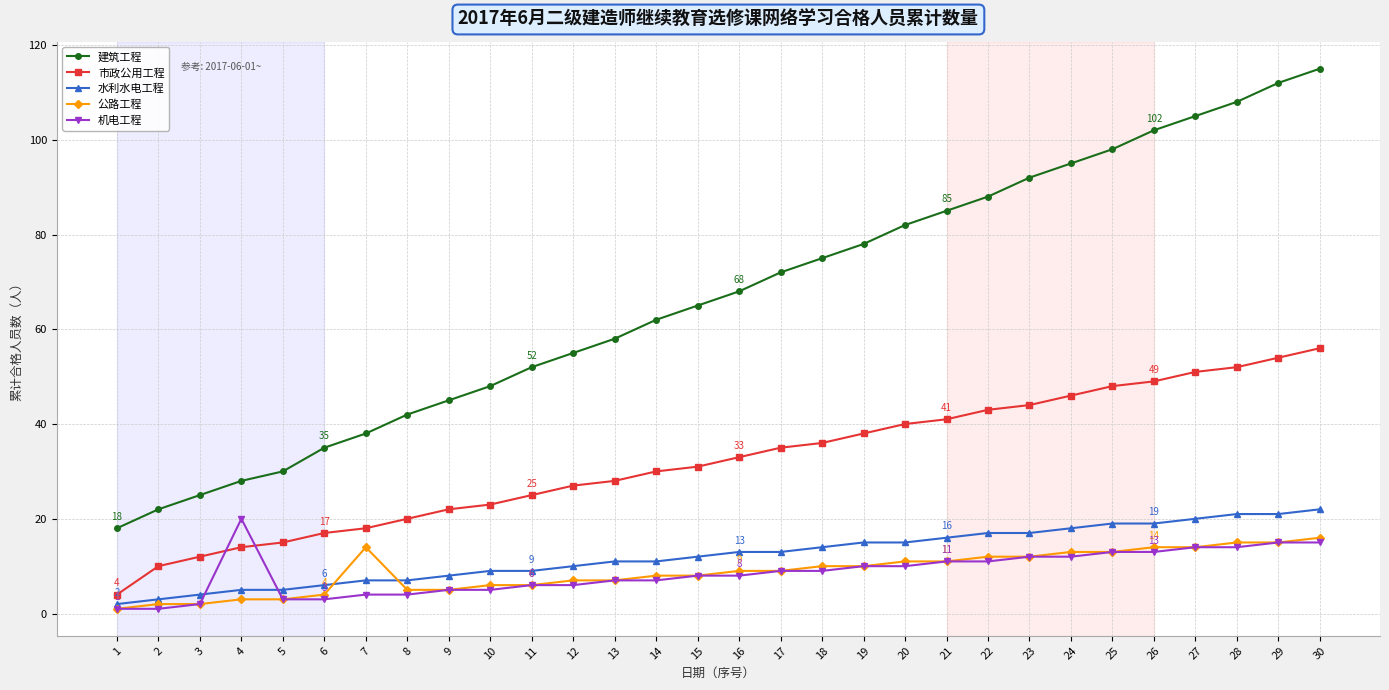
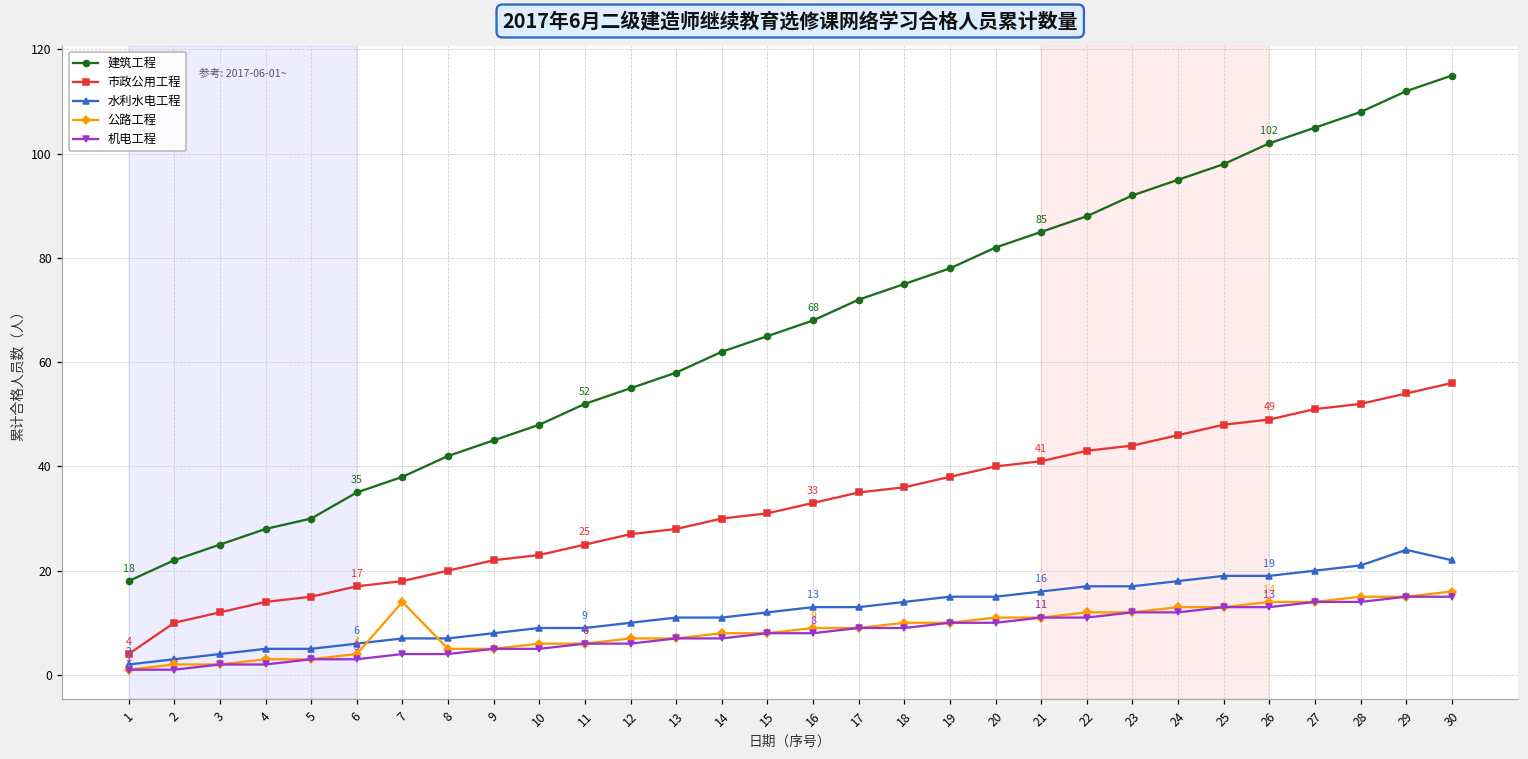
  {
    "建筑工程": {
      "1": 18,
      "6": 35,
      "11": 52,
      "16": 68,
      "21": 85,
      "26": 102
    },
    "市政公用工程": {
      "1": 4,
      "6": 17,
      "11": 25,
      "16": 33,
      "21": 41,
      "26": 49
    },
    "水利水电工程": {
      "2": 3,
      "3": 4,
      "4": 5,
      "5": 5,
      "7": 7,
      "8": 7,
      "9": 8,
      "10": 9,
      "12": 10,
      "13": 11,
      "14": 11,
      "15": 12,
      "17": 13,
      "18": 14,
      "19": 15,
      "20": 15,
      "22": 17,
      "23": 17,
      "24": 18,
      "25": 19,
      "27": 20,
      "28": 21,
-     "29": 21,
+     "29": 24,
      "30": 22
    },
    "公路工程": {
      "2": 2,
      "4": 3,
      "7": 14,
      "8": 5,
      "10": 6,
      "12": 7,
      "14": 8,
      "18": 10,
      "20": 11,
      "22": 12,
      "24": 13,
      "28": 15,
      "30": 16
    },
    "机电工程": {
      "2": 1,
-     "4": 20,
+     "4": 2,
      "7": 4,
      "8": 4,
      "10": 5,
      "12": 6,
      "14": 7,
      "18": 9,
      "20": 10,
      "22": 11,
      "24": 12,
      "28": 14,
      "30": 15
    }
  }
